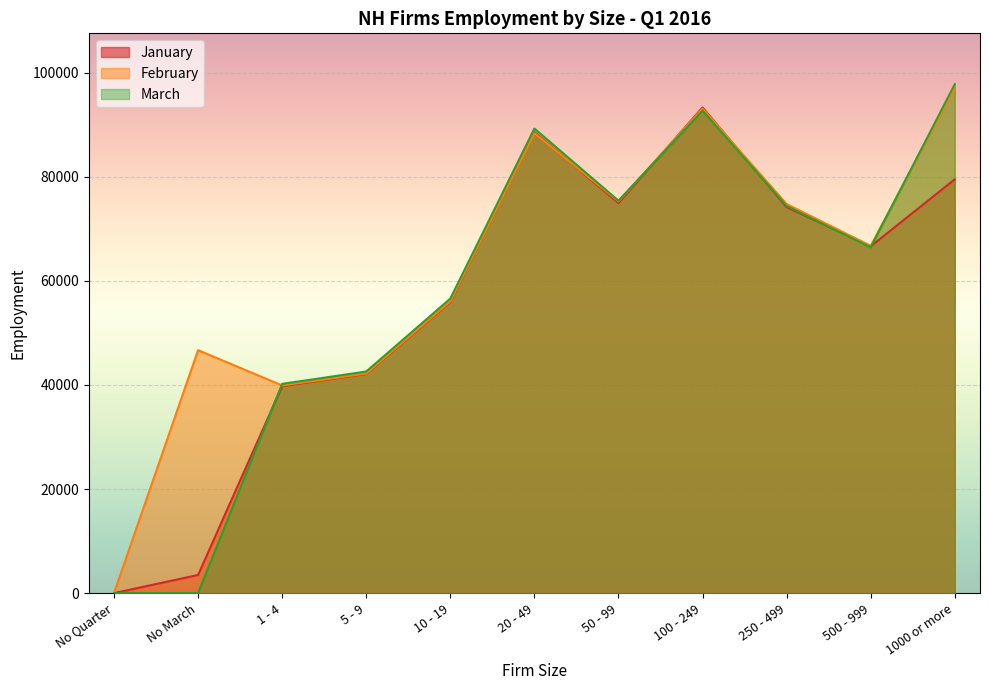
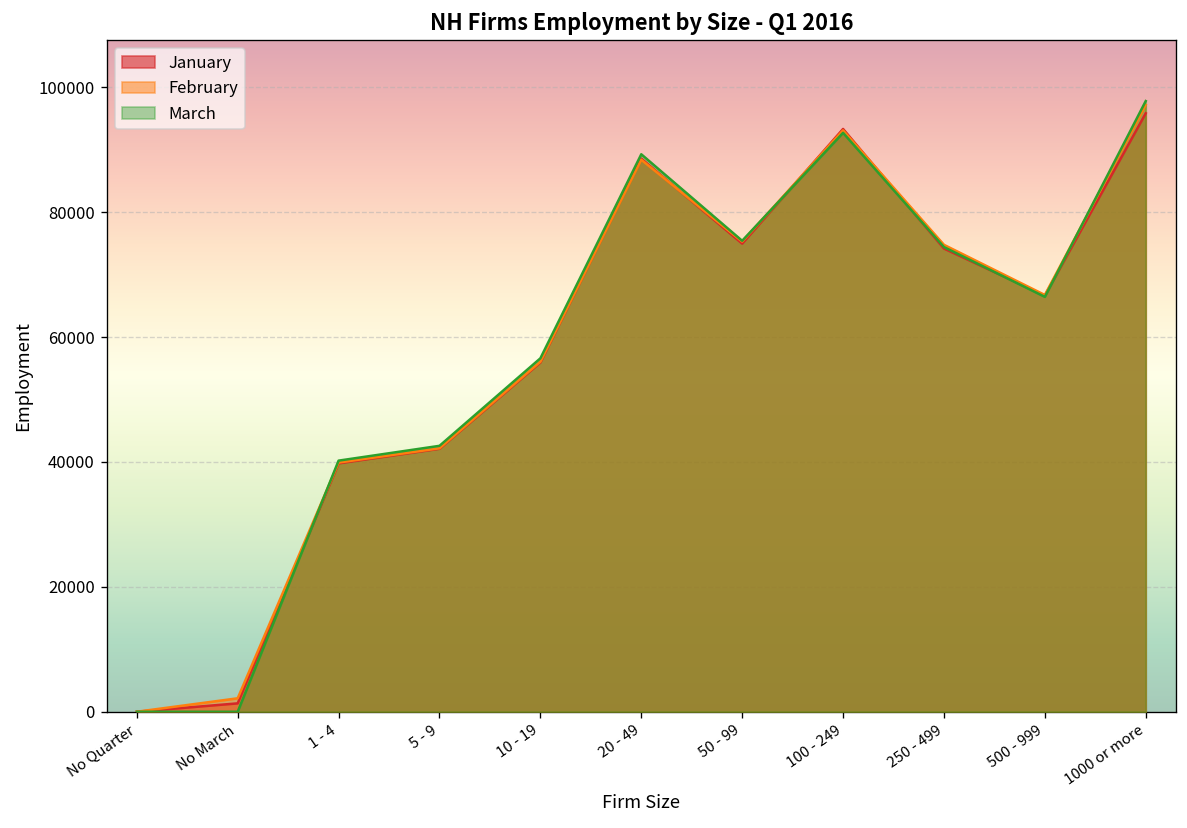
  {
    "January": {
-     "No March": 3000,
-     "1000 or more": 80000
+     "No March": 1000,
+     "1000 or more": 96000
    },
    "February": {
-     "No March": 47000,
+     "No March": 2000,
      "1000 or more": 97000
    },
    "March": {
      "No March": 0,
      "10 - 19": 57000,
      "20 - 49": 89000,
      "1000 or more": 98000
    }
  }
